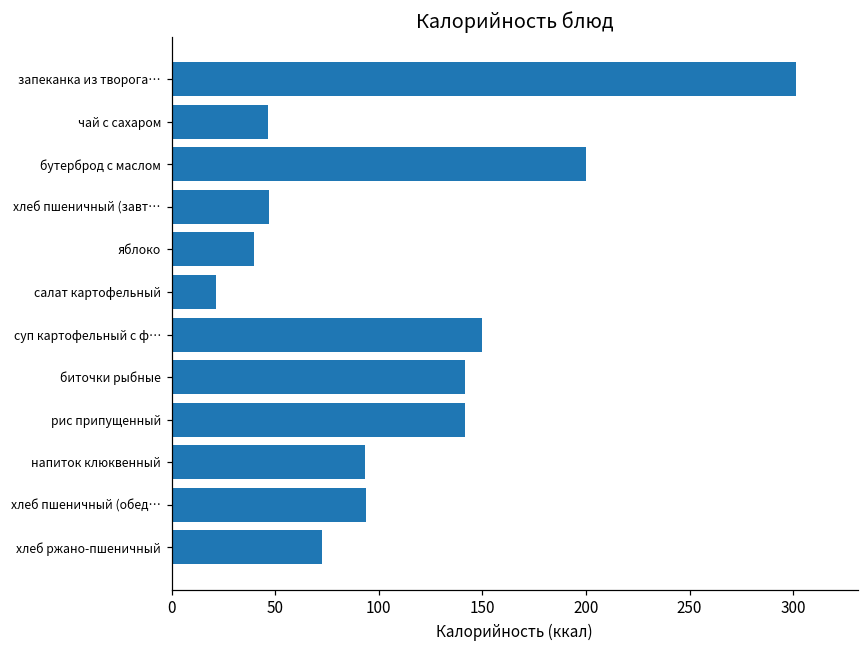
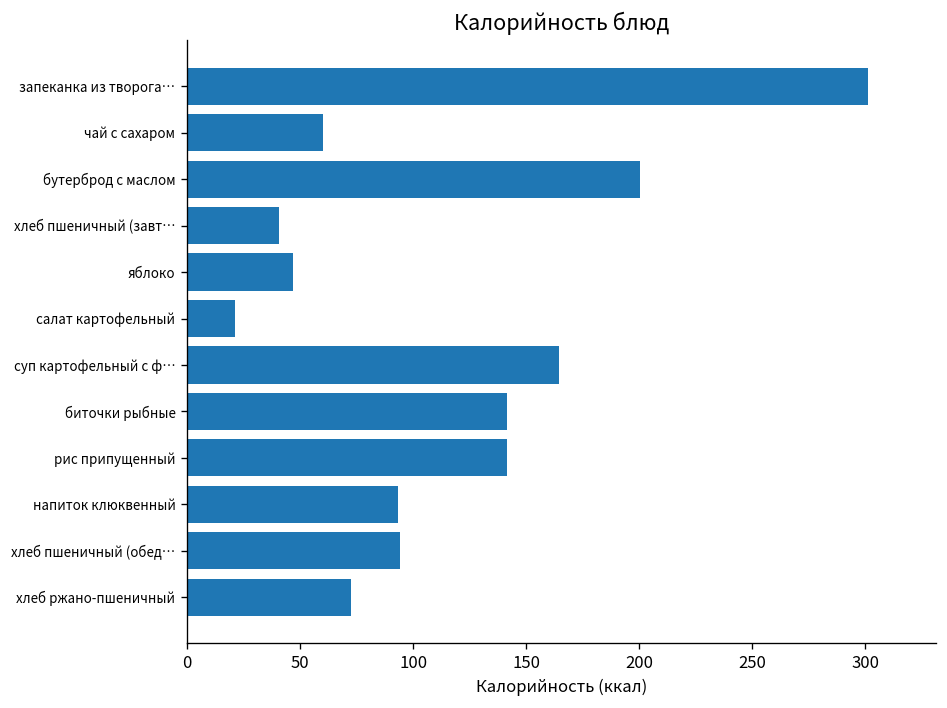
  {
    "запеканка из творога…": 301,
-   "чай с сахаром": 47,
+   "чай с сахаром": 60,
    "бутерброд с маслом": 200,
-   "хлеб пшеничный (завт…": 47,
-   "яблоко": 40,
+   "хлеб пшеничный (завт…": 41,
+   "яблоко": 47,
    "салат картофельный": 21,
-   "суп картофельный с ф…": 150,
+   "суп картофельный с ф…": 165,
    "биточки рыбные": 142,
    "рис припущенный": 141,
    "напиток клюквенный": 93,
    "хлеб пшеничный (обед…": 94,
    "хлеб ржано-пшеничный": 72
  }
